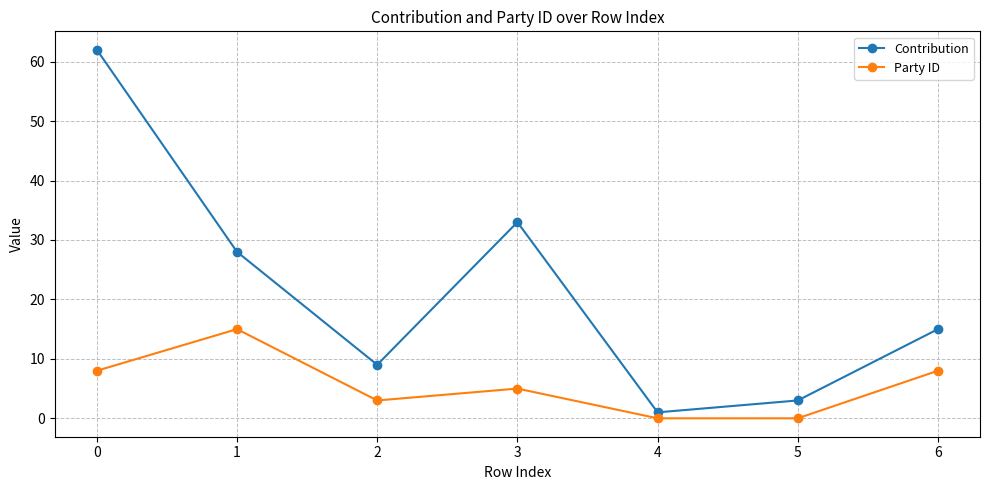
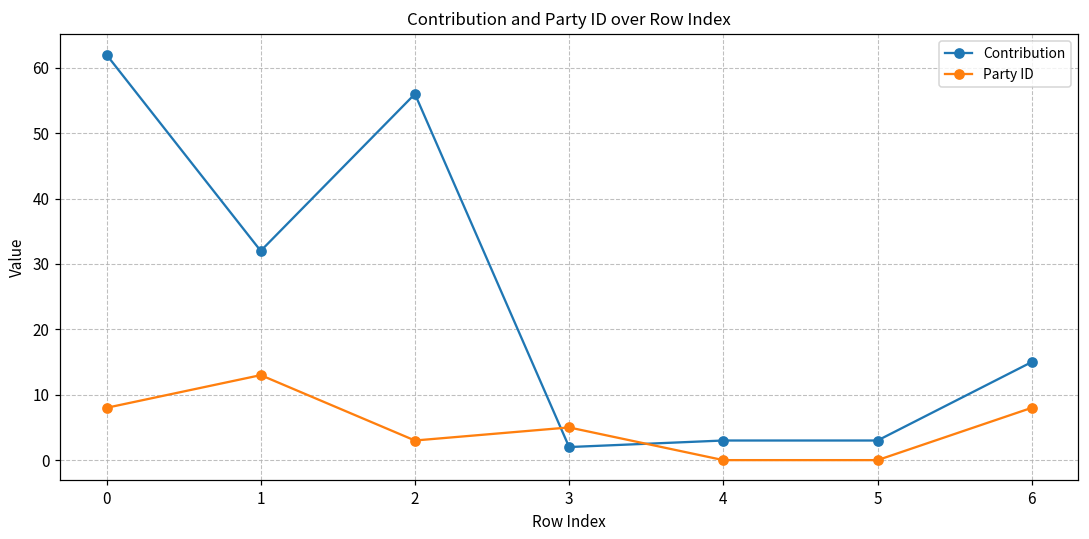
  {
    "Contribution": {
      "0": 62,
-     "1": 28,
-     "2": 9,
-     "3": 33,
-     "4": 1,
+     "1": 32,
+     "2": 56,
+     "3": 2,
+     "4": 3,
      "5": 3,
      "6": 15
    },
    "Party ID": {
      "0": 8,
-     "1": 15,
+     "1": 13,
      "2": 3,
      "3": 5,
      "4": 0,
      "5": 0,
      "6": 8
    }
  }
